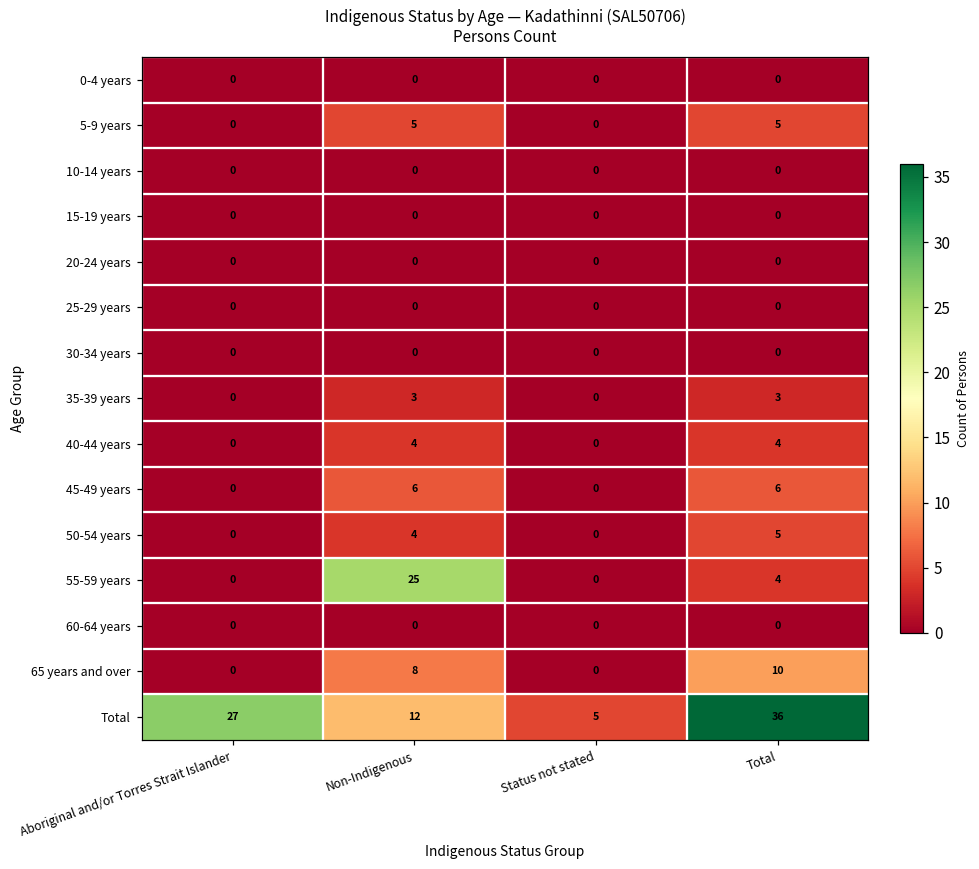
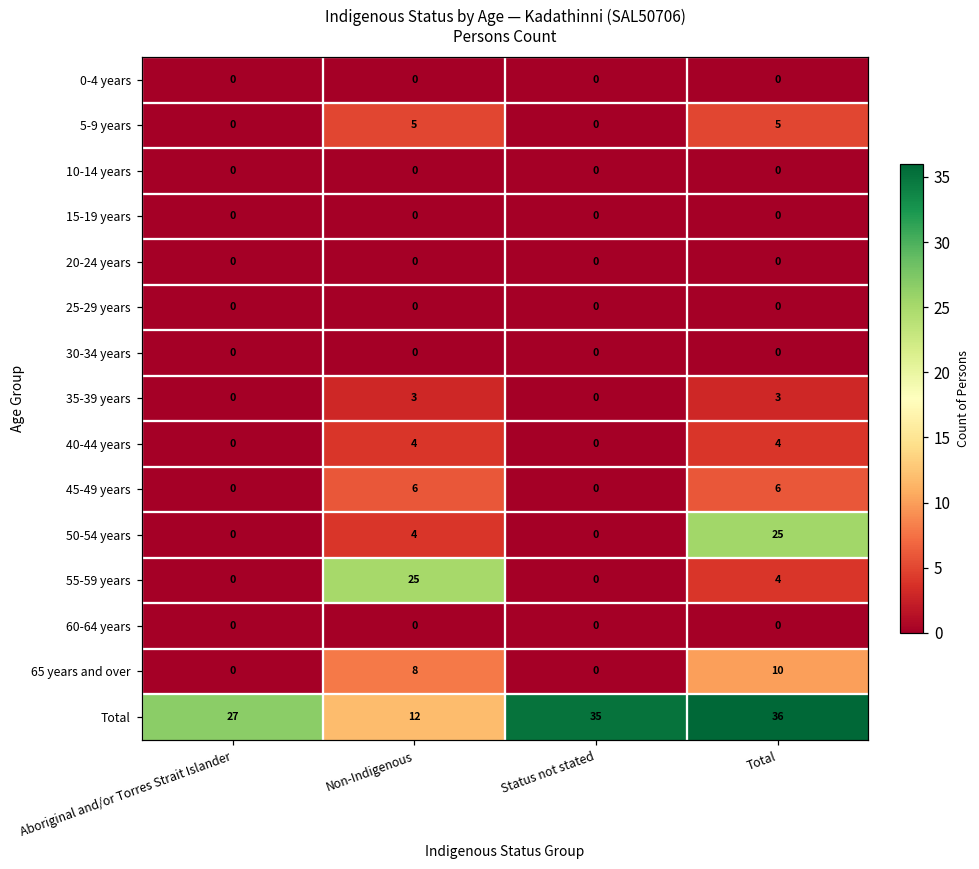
  {
    "0-4 years": {
      "Aboriginal and/or Torres Strait Islander": 0,
      "Non-Indigenous": 0,
      "Status not stated": 0,
      "Total": 0
    },
    "5-9 years": {
      "Aboriginal and/or Torres Strait Islander": 0,
      "Non-Indigenous": 5,
      "Status not stated": 0,
      "Total": 5
    },
    "10-14 years": {
      "Aboriginal and/or Torres Strait Islander": 0,
      "Non-Indigenous": 0,
      "Status not stated": 0,
      "Total": 0
    },
    "15-19 years": {
      "Aboriginal and/or Torres Strait Islander": 0,
      "Non-Indigenous": 0,
      "Status not stated": 0,
      "Total": 0
    },
    "20-24 years": {
      "Aboriginal and/or Torres Strait Islander": 0,
      "Non-Indigenous": 0,
      "Status not stated": 0,
      "Total": 0
    },
    "25-29 years": {
      "Aboriginal and/or Torres Strait Islander": 0,
      "Non-Indigenous": 0,
      "Status not stated": 0,
      "Total": 0
    },
    "30-34 years": {
      "Aboriginal and/or Torres Strait Islander": 0,
      "Non-Indigenous": 0,
      "Status not stated": 0,
      "Total": 0
    },
    "35-39 years": {
      "Aboriginal and/or Torres Strait Islander": 0,
      "Non-Indigenous": 3,
      "Status not stated": 0,
      "Total": 3
    },
    "40-44 years": {
      "Aboriginal and/or Torres Strait Islander": 0,
      "Non-Indigenous": 4,
      "Status not stated": 0,
      "Total": 4
    },
    "45-49 years": {
      "Aboriginal and/or Torres Strait Islander": 0,
      "Non-Indigenous": 6,
      "Status not stated": 0,
      "Total": 6
    },
    "50-54 years": {
      "Aboriginal and/or Torres Strait Islander": 0,
      "Non-Indigenous": 4,
      "Status not stated": 0,
-     "Total": 5
+     "Total": 25
    },
    "55-59 years": {
      "Aboriginal and/or Torres Strait Islander": 0,
      "Non-Indigenous": 25,
      "Status not stated": 0,
      "Total": 4
    },
    "60-64 years": {
      "Aboriginal and/or Torres Strait Islander": 0,
      "Non-Indigenous": 0,
      "Status not stated": 0,
      "Total": 0
    },
    "65 years and over": {
      "Aboriginal and/or Torres Strait Islander": 0,
      "Non-Indigenous": 8,
      "Status not stated": 0,
      "Total": 10
    },
    "Total": {
      "Aboriginal and/or Torres Strait Islander": 27,
      "Non-Indigenous": 12,
-     "Status not stated": 5,
+     "Status not stated": 35,
      "Total": 36
    }
  }
